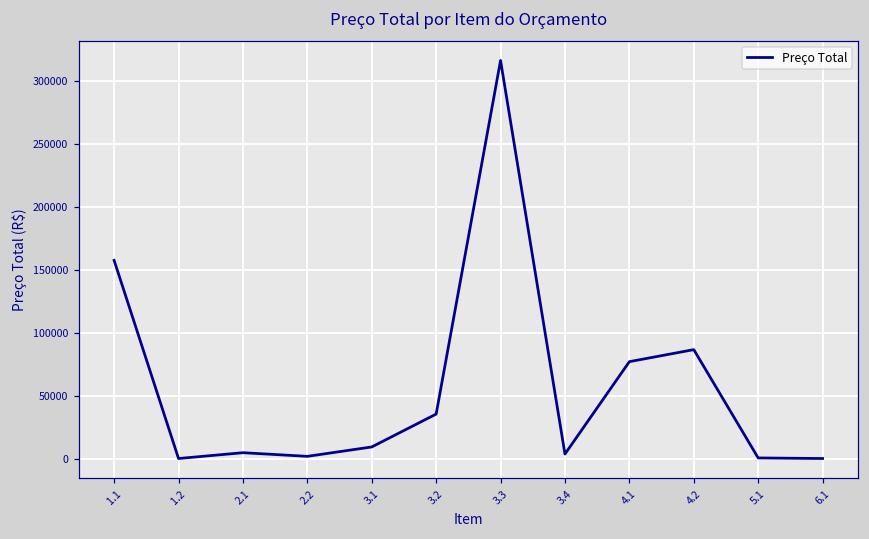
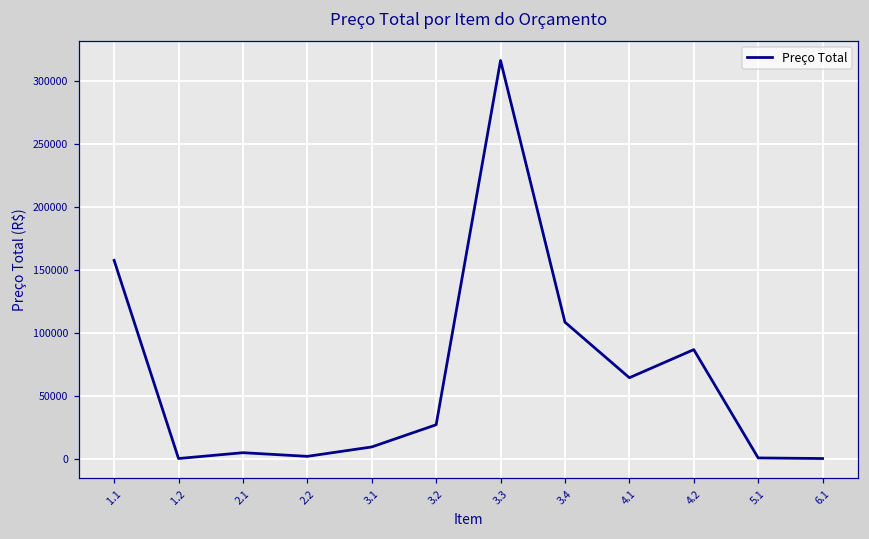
  {
    "1.1": 158000,
    "1.2": 0,
    "2.1": 5000,
    "2.2": 2000,
    "3.1": 10000,
-   "3.2": 36000,
+   "3.2": 27000,
    "3.3": 317000,
-   "3.4": 4000,
-   "4.1": 77000,
+   "3.4": 109000,
+   "4.1": 65000,
    "4.2": 87000,
    "5.1": 1000,
    "6.1": 0
  }
